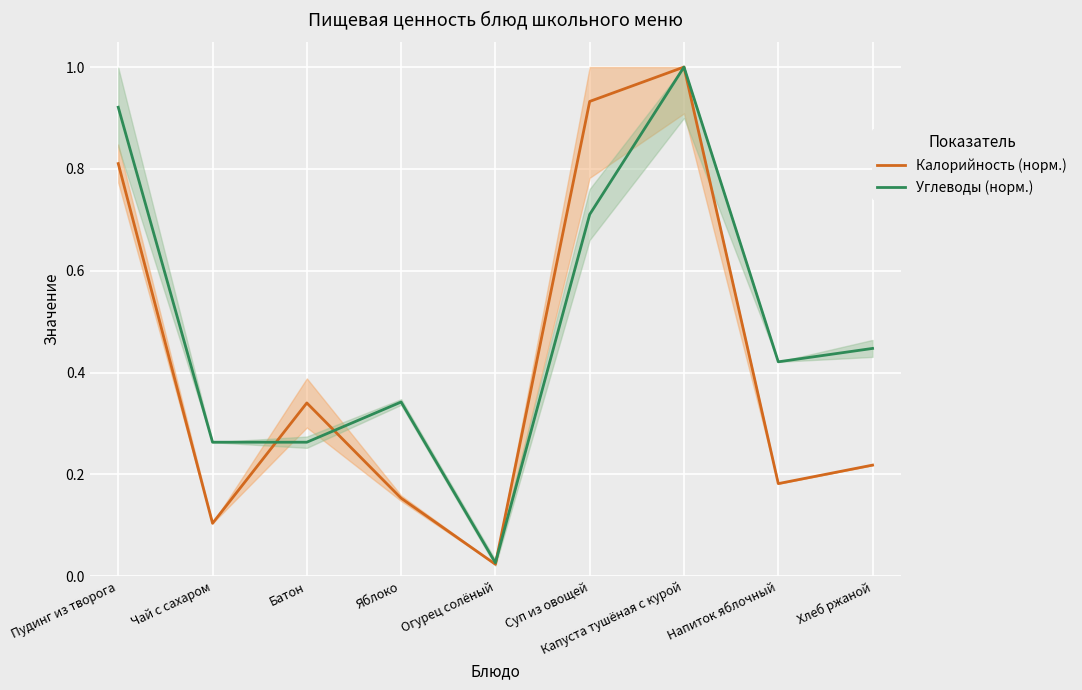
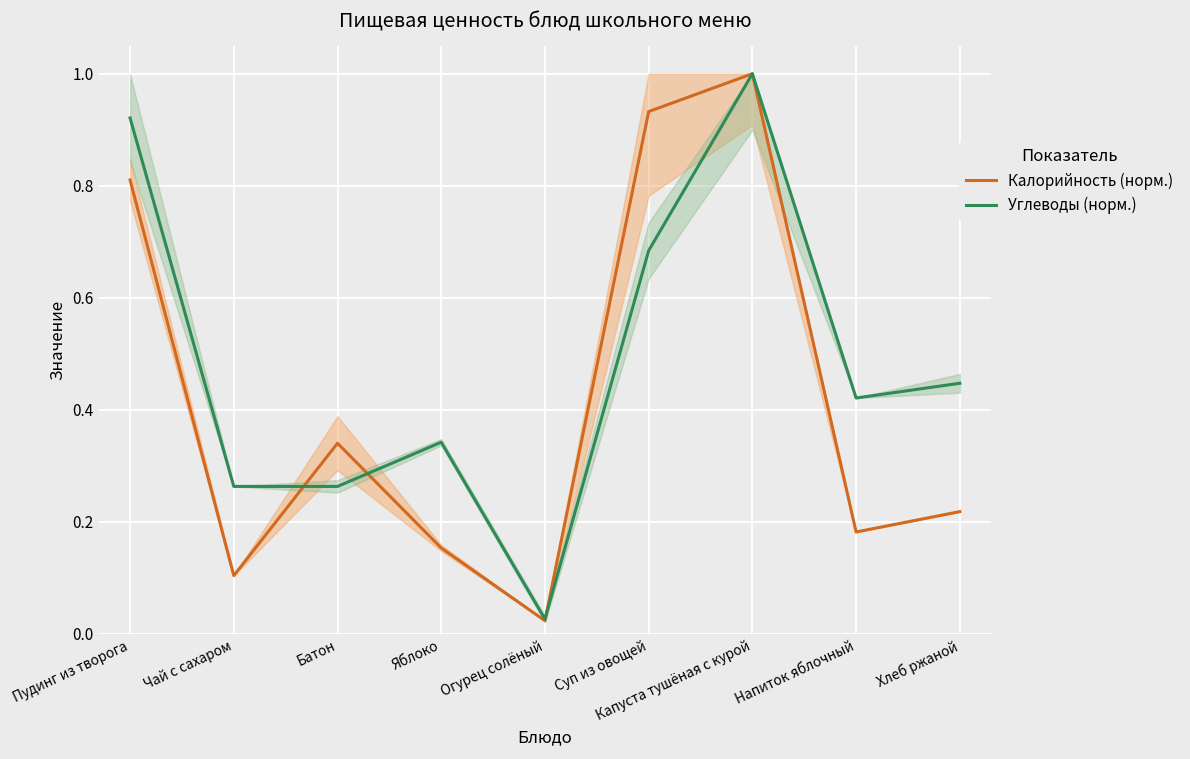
  {
    "Калорийность (норм.)": {
      "Пудинг из творога": 0.81,
      "Батон": 0.34,
      "Яблоко": 0.15,
      "Суп из овощей": 0.93
    },
    "Углеводы (норм.)": {
      "Пудинг из творога": 0.92,
      "Батон": 0.26,
      "Яблоко": 0.34,
-     "Суп из овощей": 0.71,
+     "Суп из овощей": 0.68,
      "Хлеб ржаной": 0.45
    }
  }
